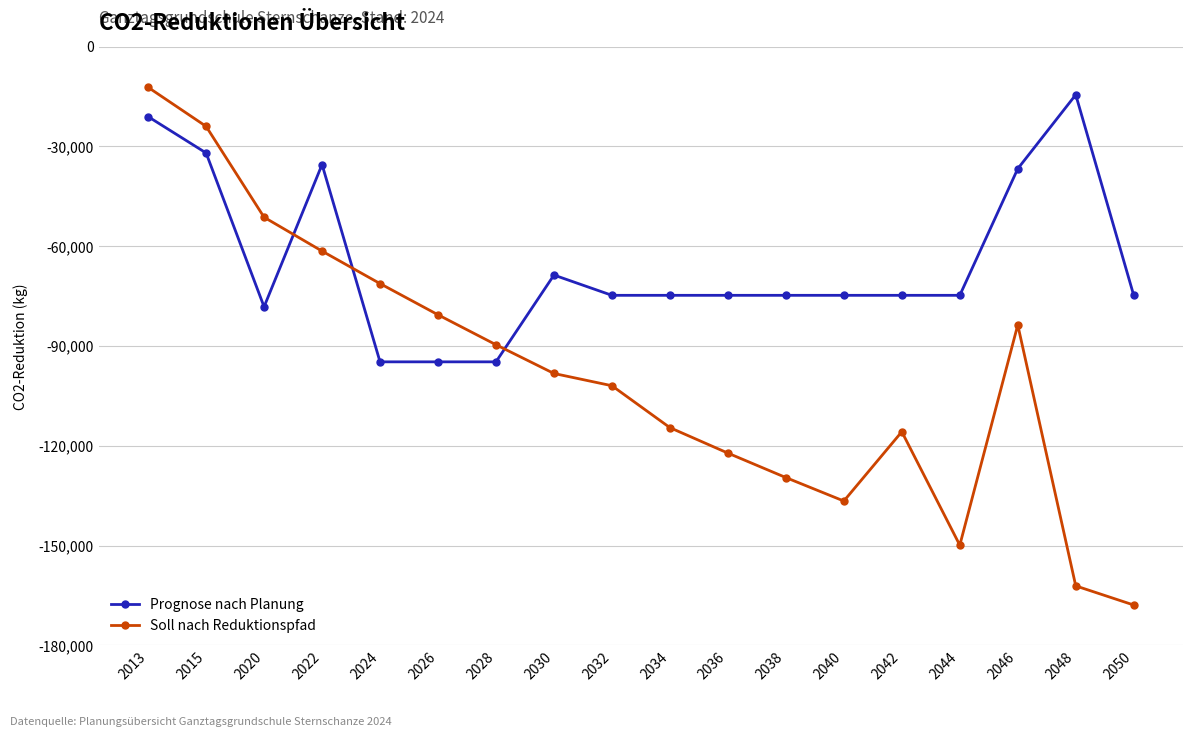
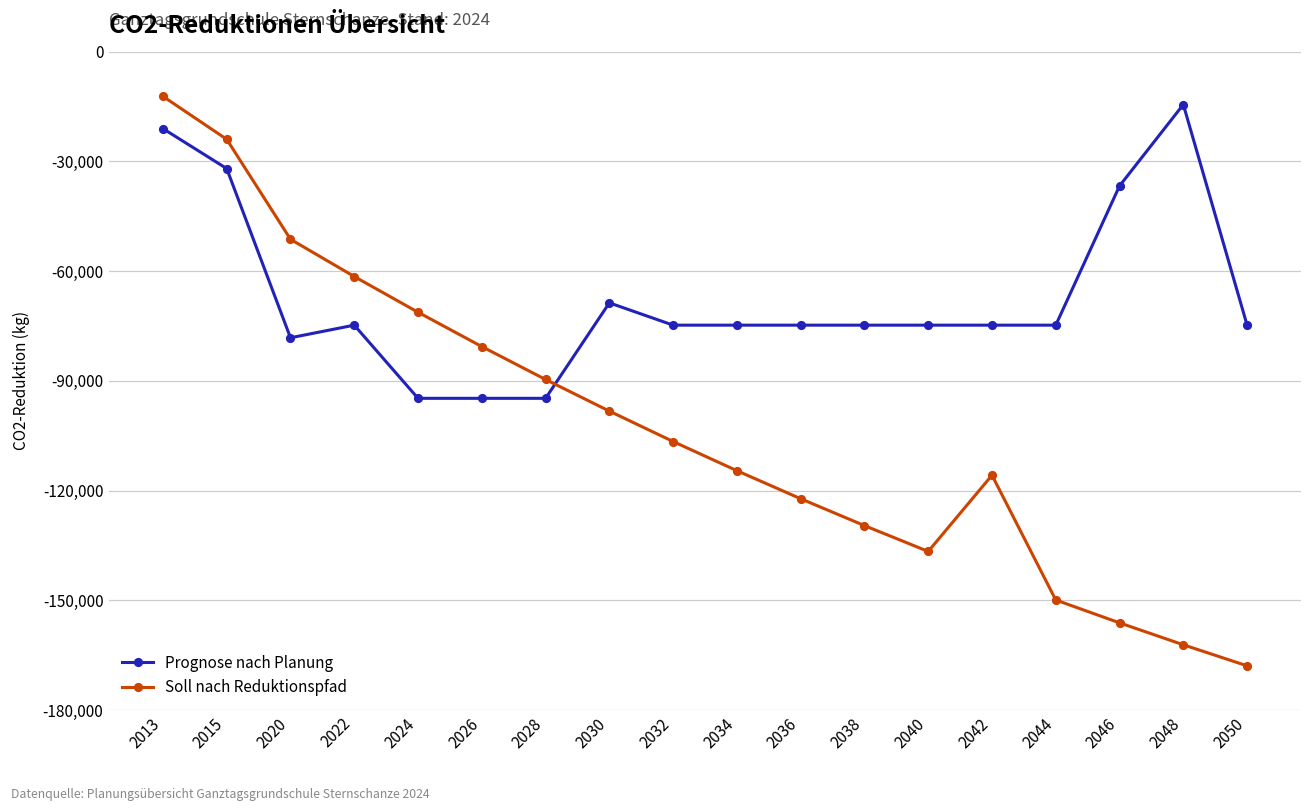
  {
    "Prognose nach Planung": {
      "2013": "-21,000",
      "2015": "-32,000",
      "2020": "-78,000",
-     "2022": "-35,000",
+     "2022": "-75,000",
      "2024": "-95,000",
      "2026": "-95,000",
      "2028": "-95,000",
      "2030": "-69,000",
      "2032": "-75,000",
      "2034": "-75,000",
      "2036": "-75,000",
      "2038": "-75,000",
      "2040": "-75,000",
      "2042": "-75,000",
      "2044": "-75,000",
      "2046": "-37,000",
      "2048": "-14,000",
      "2050": "-75,000"
    },
    "Soll nach Reduktionspfad": {
      "2013": "-12,000",
      "2015": "-24,000",
      "2020": "-51,000",
      "2022": "-61,000",
      "2024": "-71,000",
      "2026": "-81,000",
      "2028": "-90,000",
      "2030": "-98,000",
-     "2032": "-102,000",
+     "2032": "-107,000",
      "2034": "-115,000",
      "2036": "-122,000",
      "2038": "-130,000",
      "2040": "-137,000",
      "2042": "-116,000",
      "2044": "-150,000",
-     "2046": "-84,000",
+     "2046": "-156,000",
      "2048": "-162,000",
      "2050": "-168,000"
    }
  }
